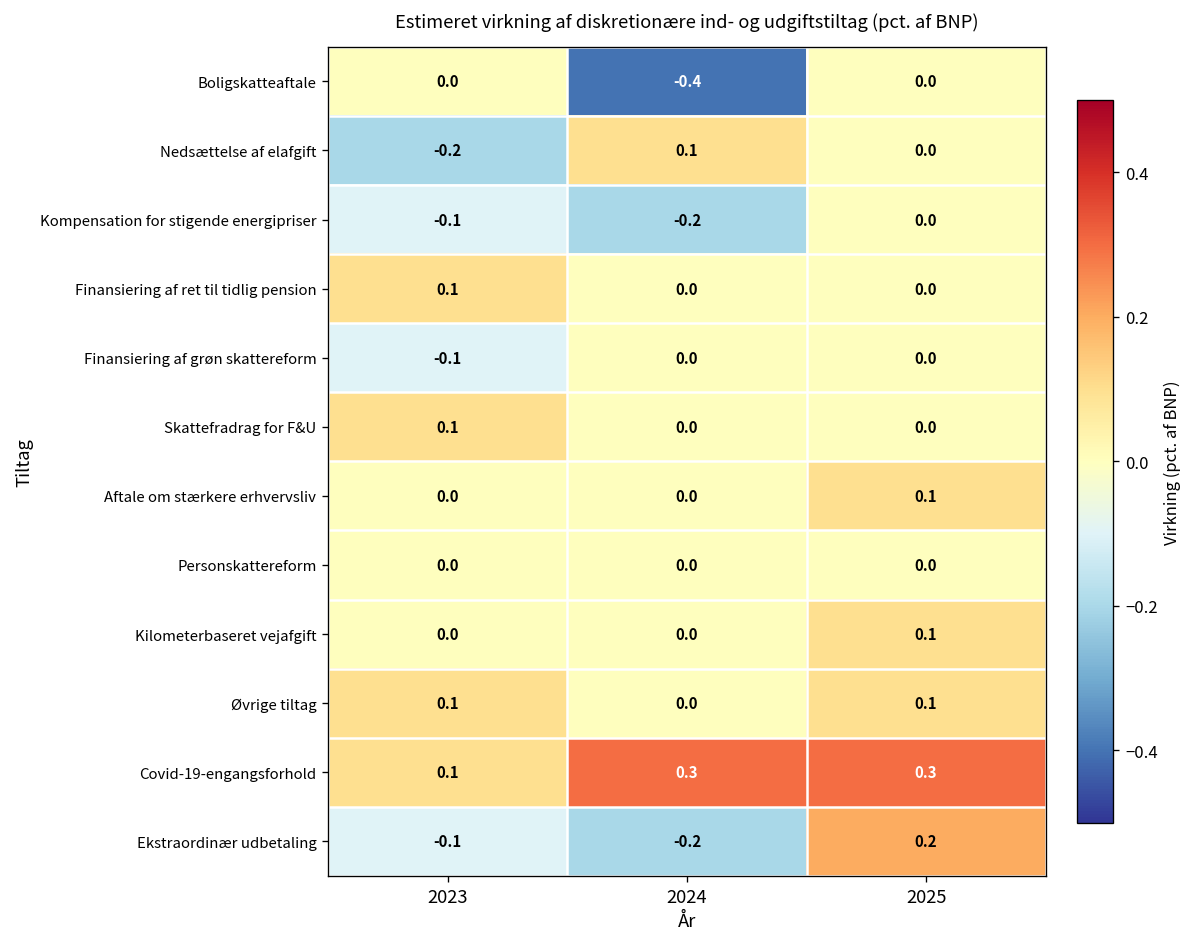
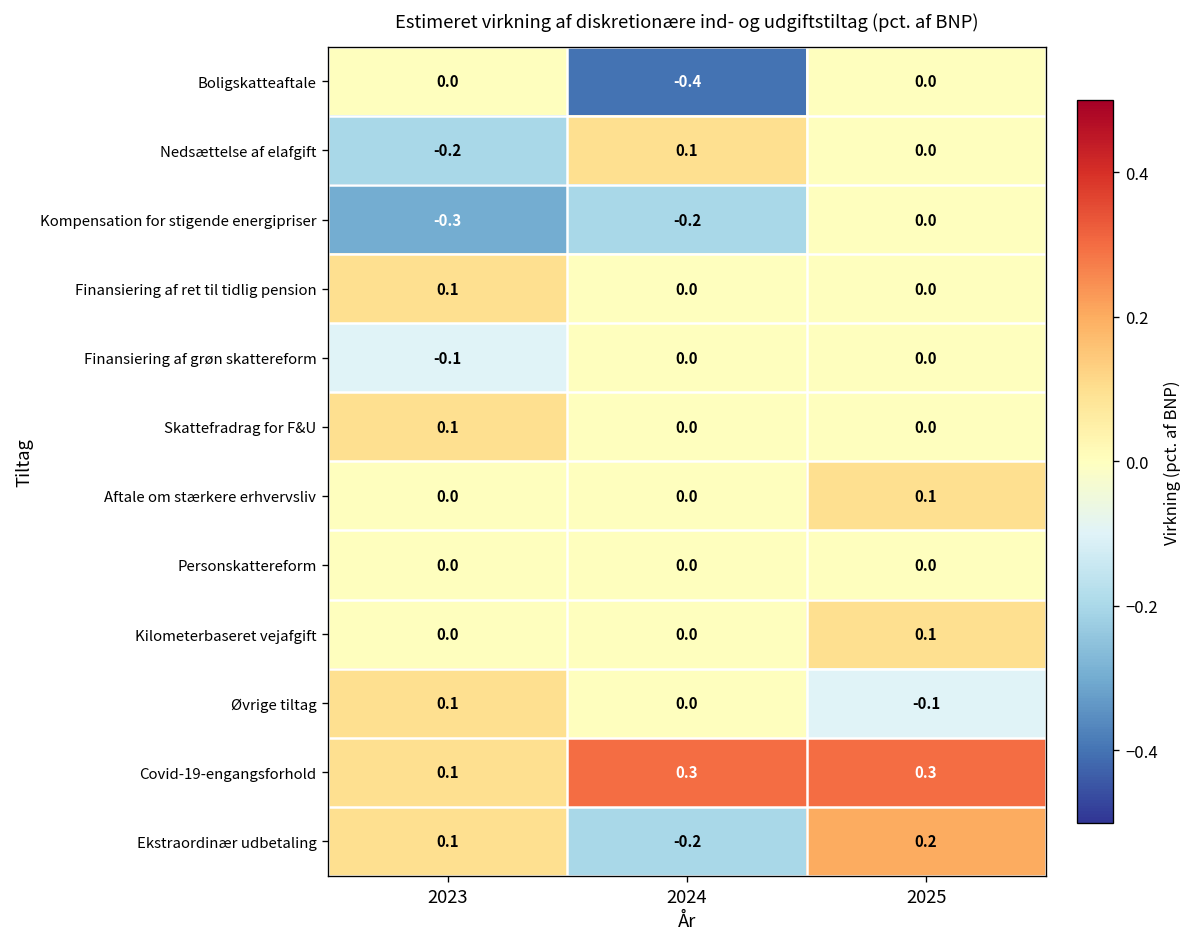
  {
    "Boligskatteaftale": {
      "2023": 0.0,
      "2024": -0.4,
      "2025": 0.0
    },
    "Nedsættelse af elafgift": {
      "2023": -0.2,
      "2024": 0.1,
      "2025": 0.0
    },
    "Kompensation for stigende energipriser": {
-     "2023": -0.1,
+     "2023": -0.3,
      "2024": -0.2,
      "2025": 0.0
    },
    "Finansiering af ret til tidlig pension": {
      "2023": 0.1,
      "2024": 0.0,
      "2025": 0.0
    },
    "Finansiering af grøn skattereform": {
      "2023": -0.1,
      "2024": 0.0,
      "2025": 0.0
    },
    "Skattefradrag for F&U": {
      "2023": 0.1,
      "2024": 0.0,
      "2025": 0.0
    },
    "Aftale om stærkere erhvervsliv": {
      "2023": 0.0,
      "2024": 0.0,
      "2025": 0.1
    },
    "Personskattereform": {
      "2023": 0.0,
      "2024": 0.0,
      "2025": 0.0
    },
    "Kilometerbaseret vejafgift": {
      "2023": 0.0,
      "2024": 0.0,
      "2025": 0.1
    },
    "Øvrige tiltag": {
      "2023": 0.1,
      "2024": 0.0,
-     "2025": 0.1
+     "2025": -0.1
    },
    "Covid-19-engangsforhold": {
      "2023": 0.1,
      "2024": 0.3,
      "2025": 0.3
    },
    "Ekstraordinær udbetaling": {
-     "2023": -0.1,
+     "2023": 0.1,
      "2024": -0.2,
      "2025": 0.2
    }
  }
